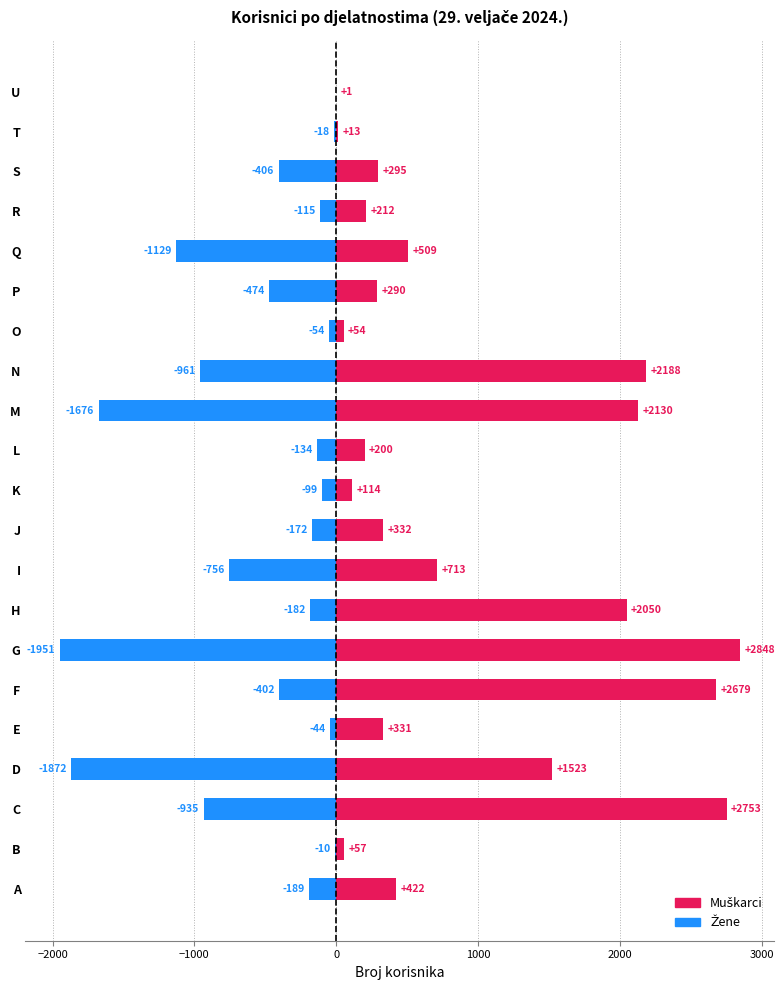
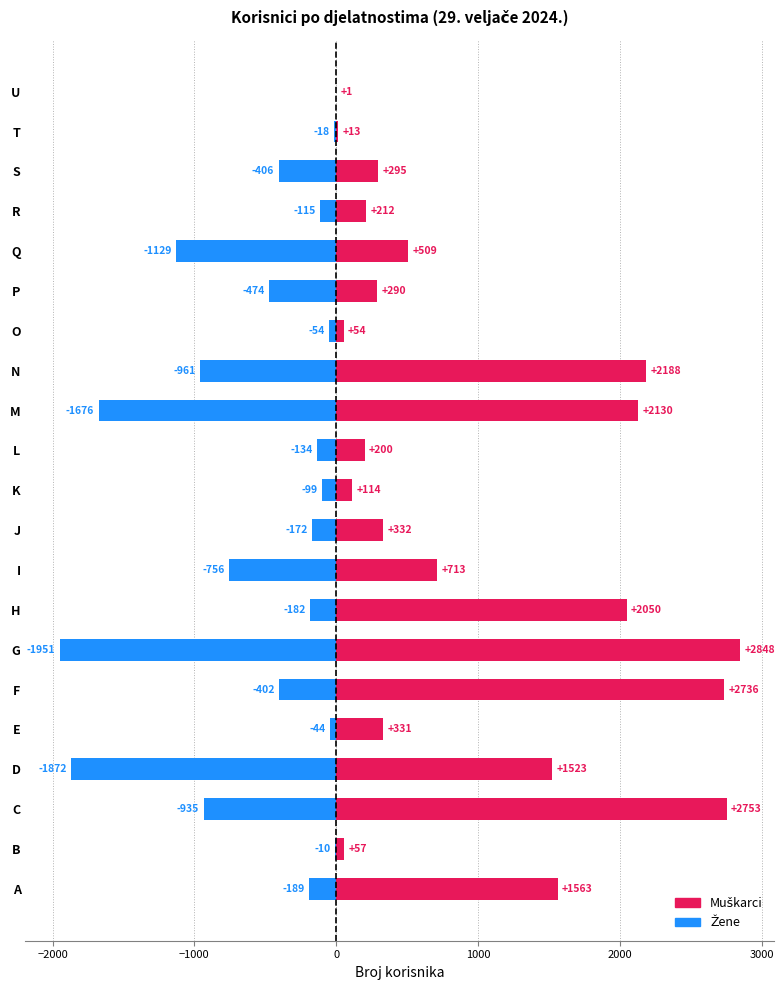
  {
    "Muškarci": {
      "U": "+1",
      "T": "+13",
      "S": "+295",
      "R": "+212",
      "Q": "+509",
      "P": "+290",
      "O": "+54",
      "N": "+2188",
      "M": "+2130",
      "L": "+200",
      "K": "+114",
      "J": "+332",
      "I": "+713",
      "H": "+2050",
      "G": "+2848",
-     "F": "+2679",
+     "F": "+2736",
      "E": "+331",
      "D": "+1523",
      "C": "+2753",
      "B": "+57",
-     "A": "+422"
+     "A": "+1563"
    },
    "Žene": {
      "T": "-18",
      "S": "-406",
      "R": "-115",
      "Q": "-1129",
      "P": "-474",
      "O": "-54",
      "N": "-961",
      "M": "-1676",
      "L": "-134",
      "K": "-99",
      "J": "-172",
      "I": "-756",
      "H": "-182",
      "G": "-1951",
      "F": "-402",
      "E": "-44",
      "D": "-1872",
      "C": "-935",
      "B": "-10",
      "A": "-189"
    }
  }
